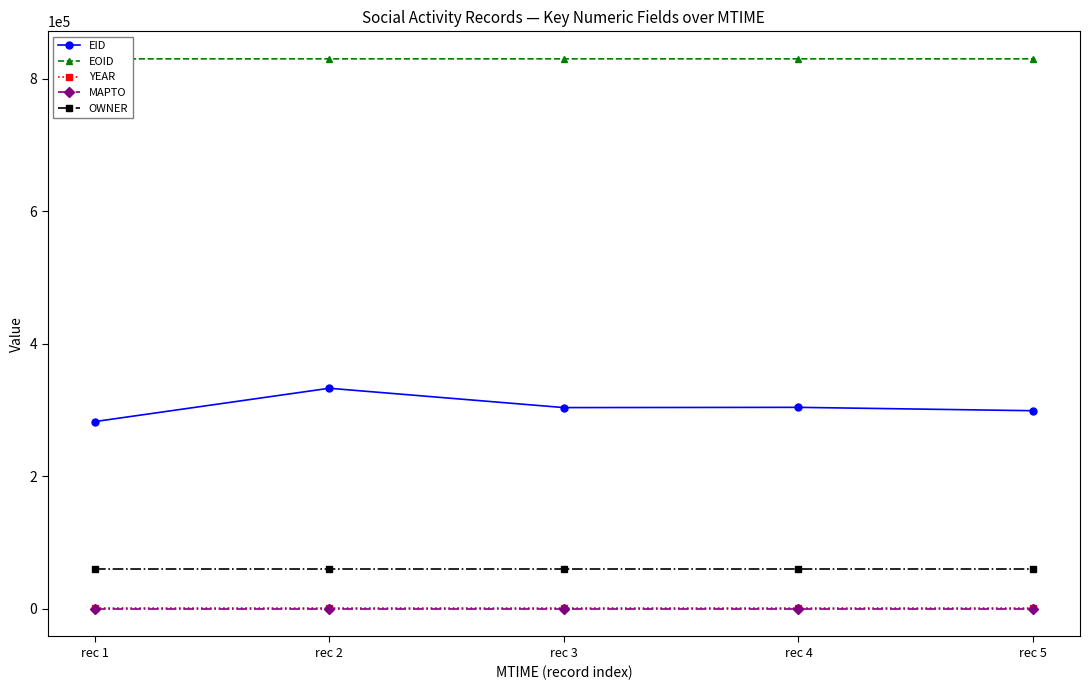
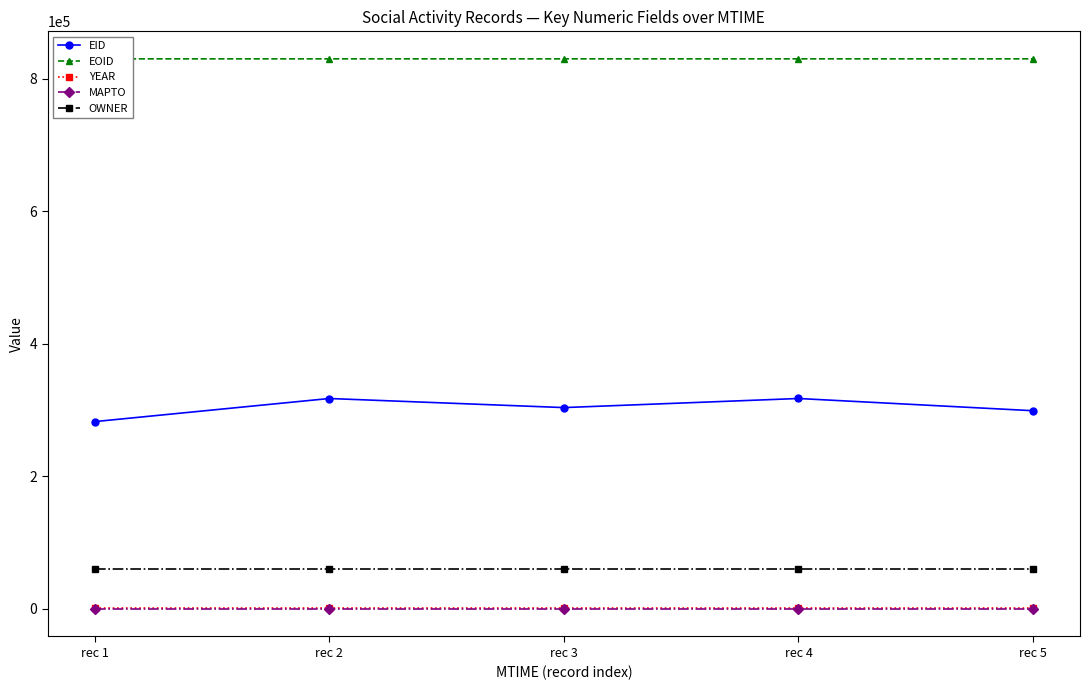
  {
    "EID": {
      "rec 1": 280000,
-     "rec 2": 330000,
+     "rec 2": 320000,
      "rec 3": 300000,
-     "rec 4": 300000,
+     "rec 4": 320000,
      "rec 5": 300000
    },
    "EOID": {
      "rec 2": 830000,
      "rec 3": 830000,
      "rec 4": 830000,
      "rec 5": 830000
    },
    "OWNER": {
      "rec 1": 60000,
      "rec 2": 60000,
      "rec 3": 60000,
      "rec 4": 60000,
      "rec 5": 60000
    }
  }
